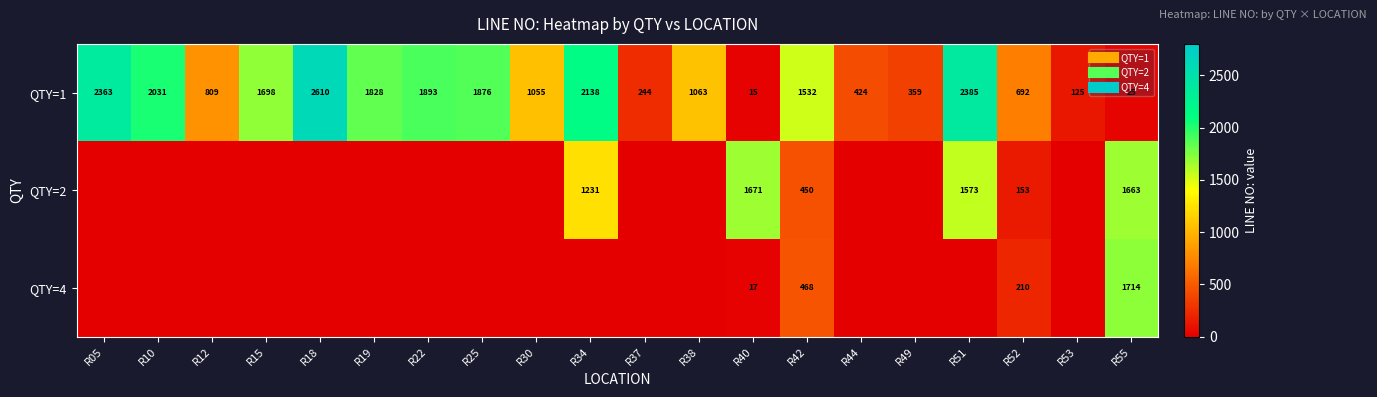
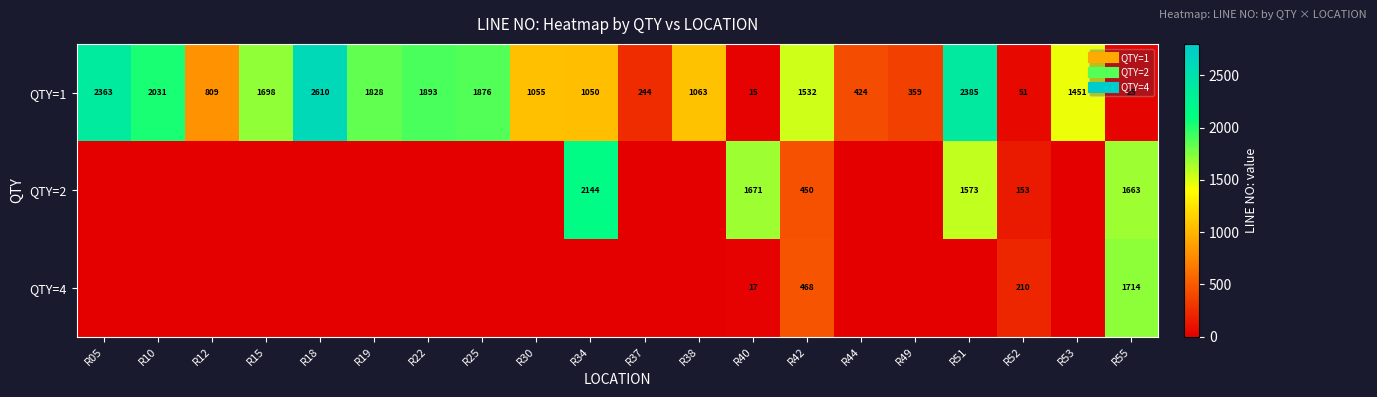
  {
    "QTY=1": {
      "R05": 2363,
      "R10": 2031,
      "R12": 809,
      "R15": 1698,
      "R18": 2610,
      "R19": 1828,
      "R22": 1893,
      "R25": 1876,
      "R30": 1055,
-     "R34": 2138,
+     "R34": 1050,
      "R37": 244,
      "R38": 1063,
      "R40": 15,
      "R42": 1532,
      "R44": 424,
      "R49": 359,
      "R51": 2385,
-     "R52": 692,
-     "R53": 125
+     "R52": 51,
+     "R53": 1451
    },
    "QTY=2": {
-     "R34": 1231,
+     "R34": 2144,
      "R40": 1671,
      "R42": 450,
      "R51": 1573,
      "R52": 153,
      "R55": 1663
    },
    "QTY=4": {
      "R40": 17,
      "R42": 468,
      "R52": 210,
      "R55": 1714
    }
  }
